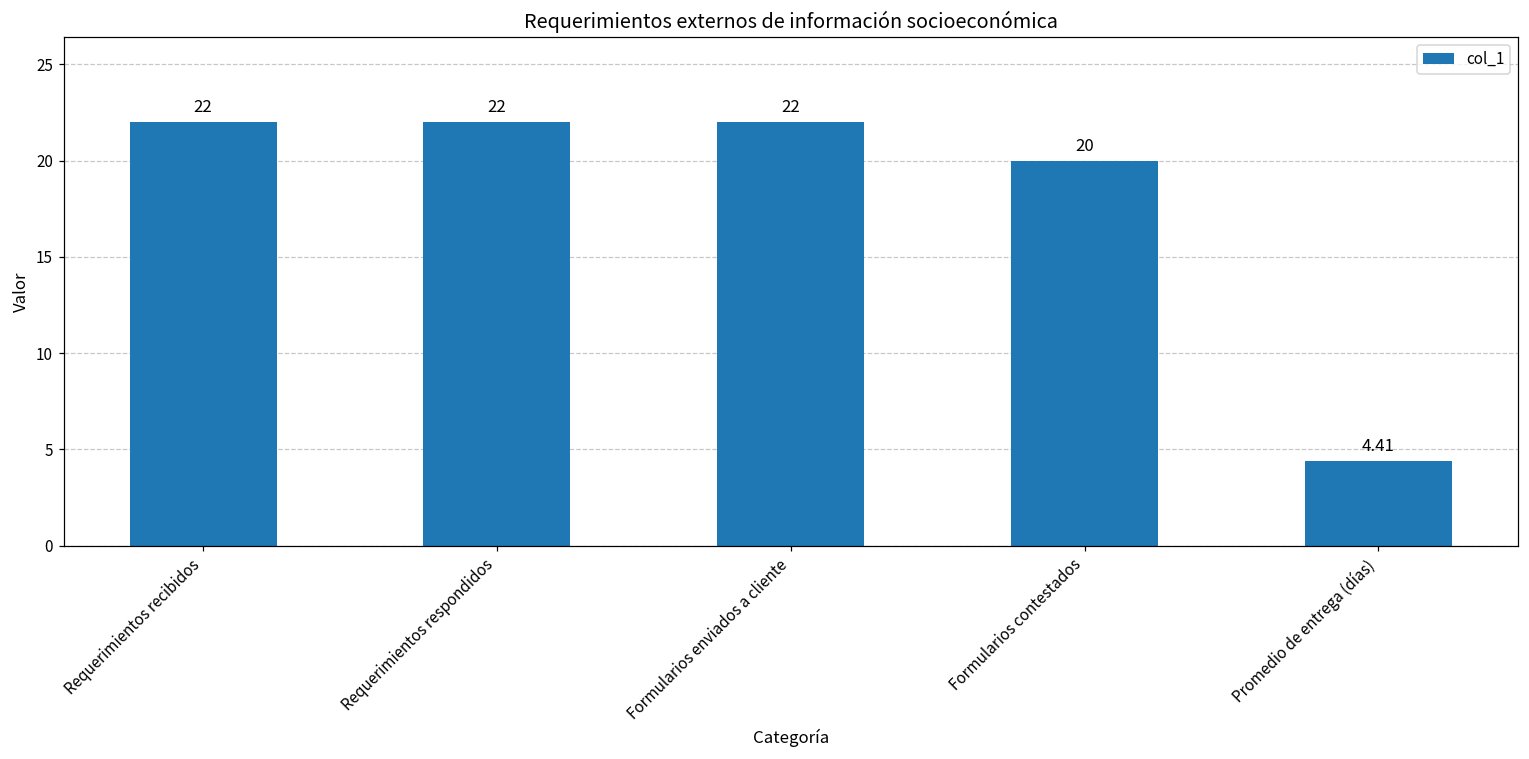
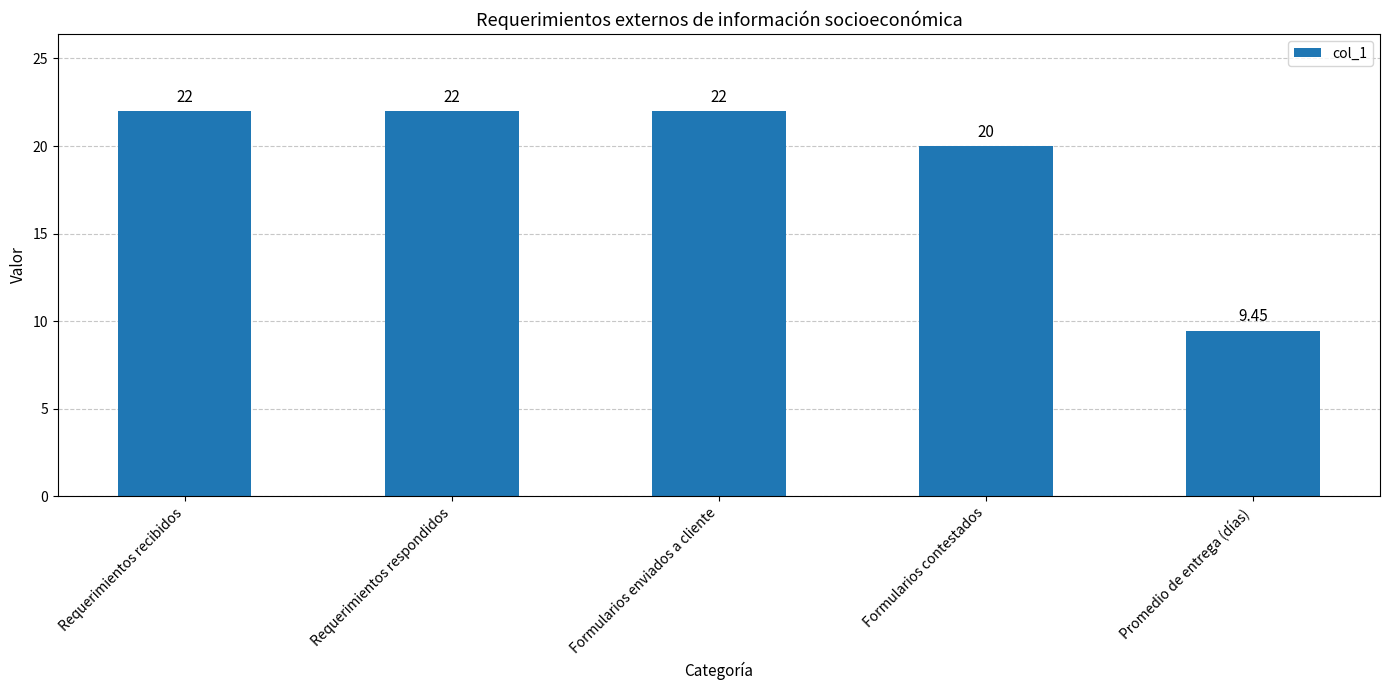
  {
    "Requerimientos recibidos": 22,
    "Requerimientos respondidos": 22,
    "Formularios enviados a cliente": 22,
    "Formularios contestados": 20,
-   "Promedio de entrega (días)": 4.41
+   "Promedio de entrega (días)": 9.45
  }
